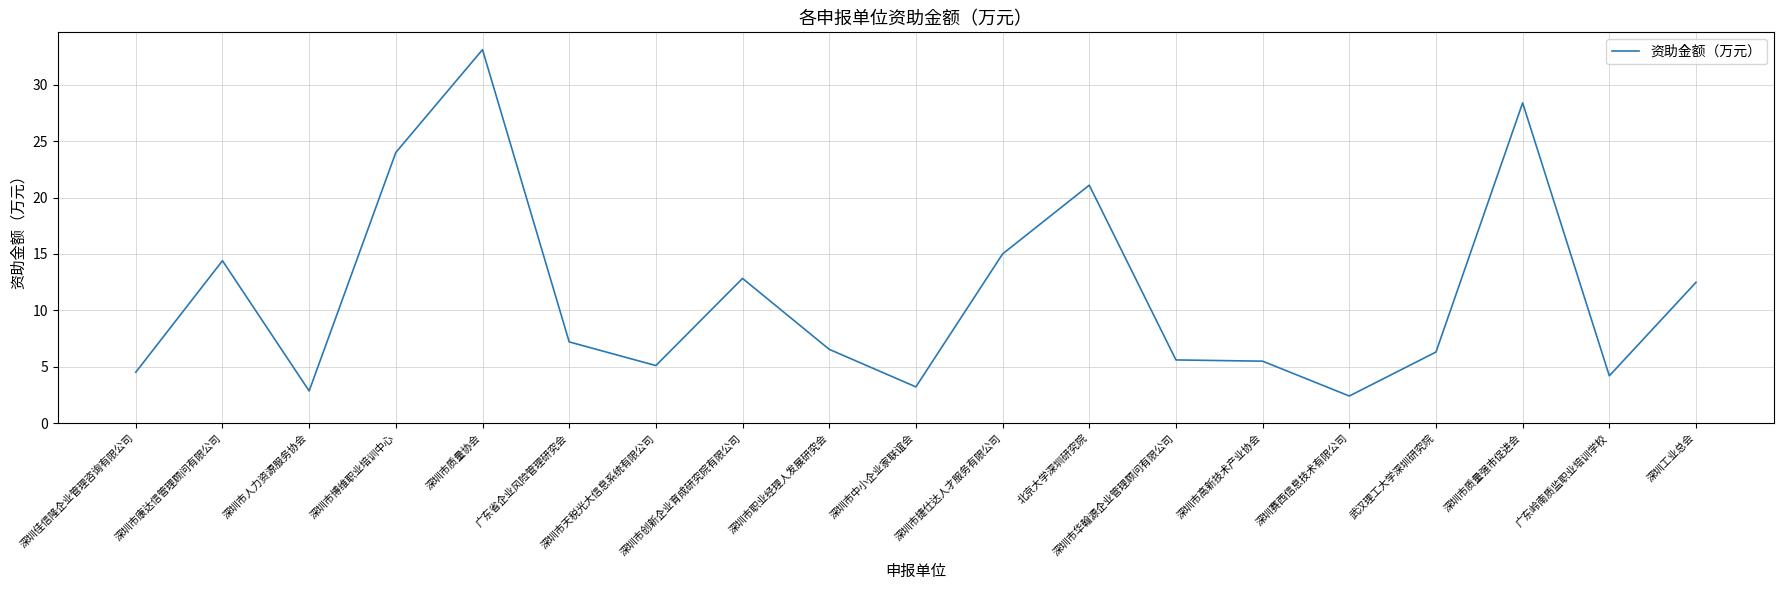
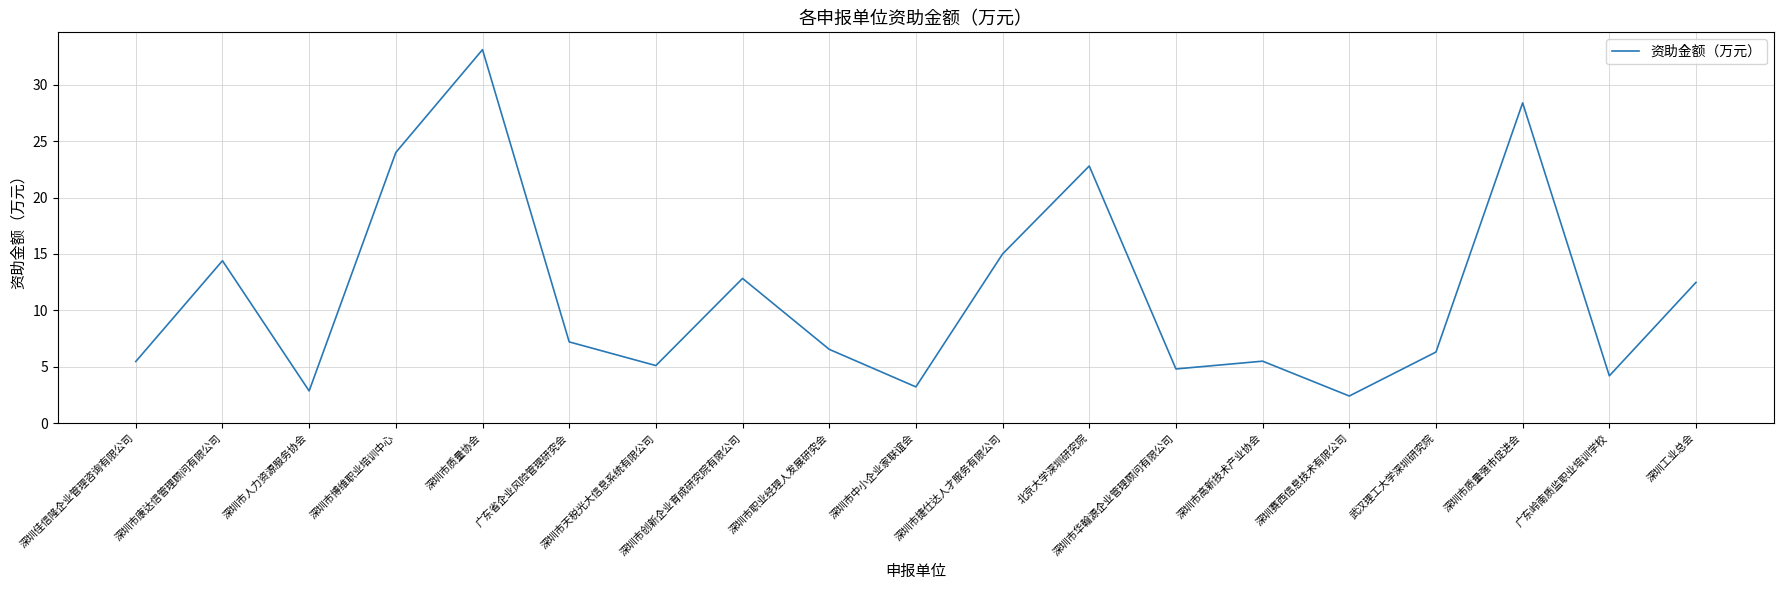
  {
-   "深圳佳信隆企业管理咨询有限公司": 4.5,
+   "深圳佳信隆企业管理咨询有限公司": 5.5,
    "深圳市康达信管理顾问有限公司": 14.4,
    "深圳市人力资源服务协会": 2.9,
    "深圳市博维职业培训中心": 24.0,
    "深圳市质量协会": 33.1,
    "广东省企业风险管理研究会": 7.2,
    "深圳市天税光大信息系统有限公司": 5.1,
    "深圳市创新企业育成研究院有限公司": 12.8,
    "深圳市职业经理人发展研究会": 6.5,
    "深圳市中小企业家联谊会": 3.2,
    "深圳市捷仕达人才服务有限公司": 15.0,
-   "北京大学深圳研究院": 21.1,
-   "深圳市华翰源企业管理顾问有限公司": 5.6,
+   "北京大学深圳研究院": 22.8,
+   "深圳市华翰源企业管理顾问有限公司": 4.8,
    "深圳市高新技术产业协会": 5.5,
    "深圳赛西信息技术有限公司": 2.4,
    "武汉理工大学深圳研究院": 6.3,
    "深圳市质量强市促进会": 28.4,
    "广东岭南质监职业培训学校": 4.2,
    "深圳工业总会": 12.5
  }
